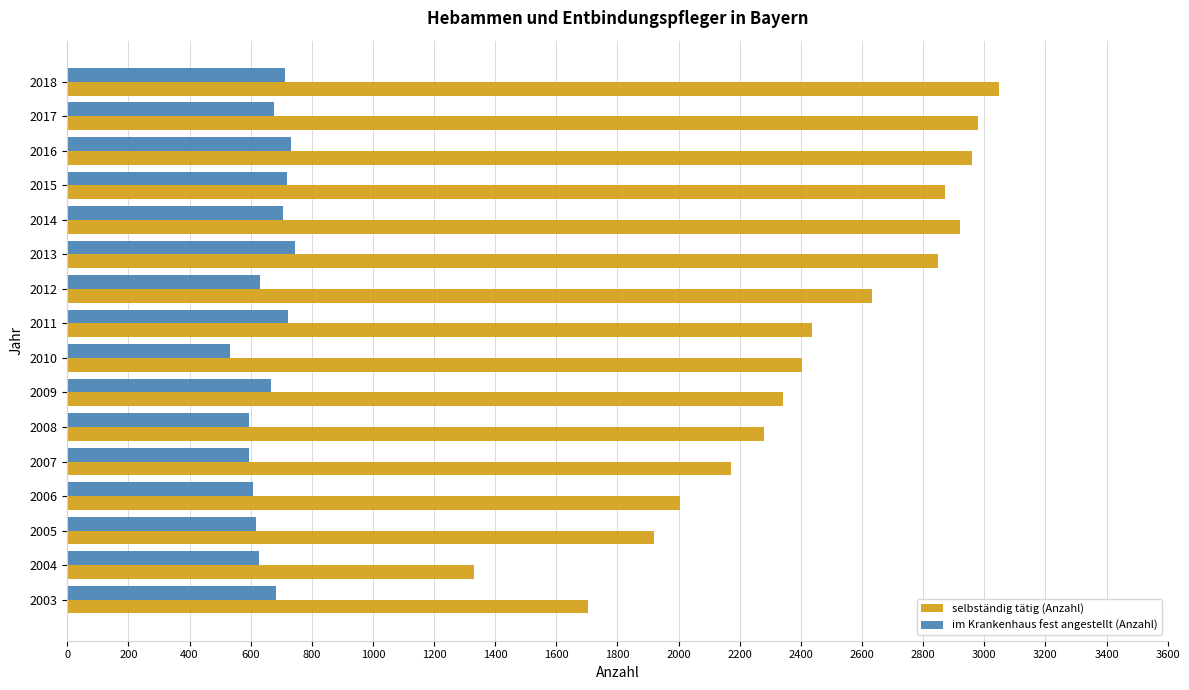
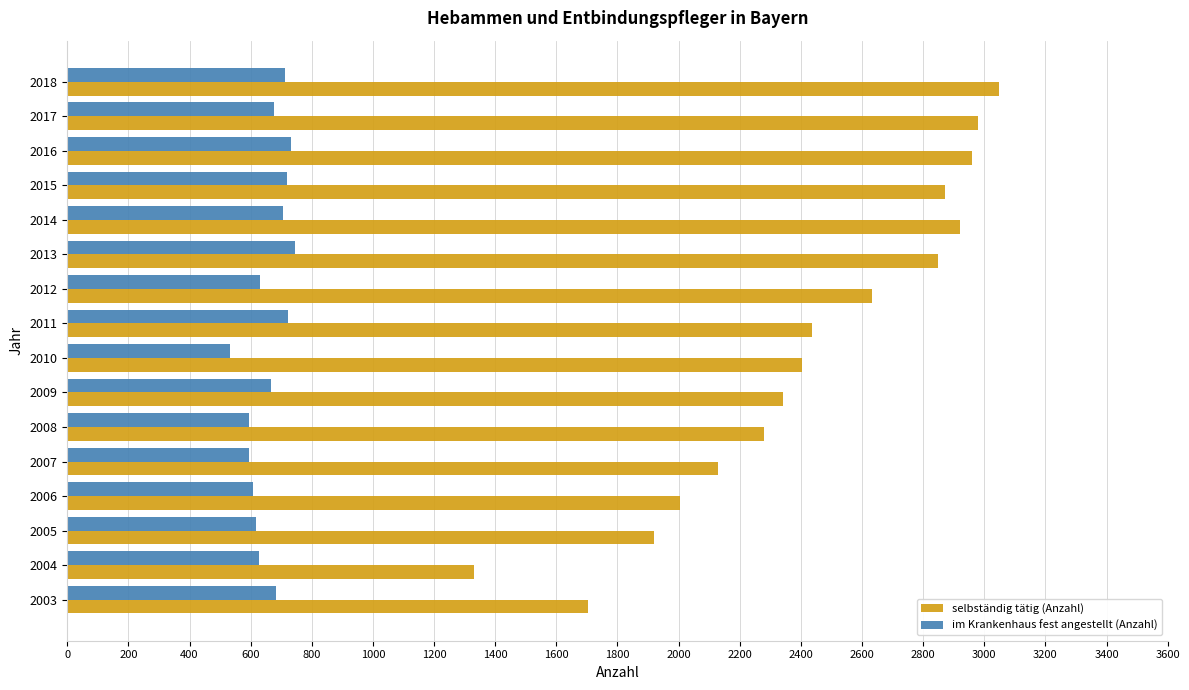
  {
    "selbständig tätig (Anzahl)": {
      "2018": 3050,
      "2017": 2980,
      "2016": 2960,
      "2015": 2870,
      "2014": 2920,
      "2013": 2850,
      "2012": 2630,
      "2011": 2440,
      "2010": 2400,
      "2009": 2340,
      "2008": 2280,
-     "2007": 2170,
+     "2007": 2130,
      "2006": 2010,
      "2005": 1920,
      "2004": 1330,
      "2003": 1710
    },
    "im Krankenhaus fest angestellt (Anzahl)": {
      "2018": 710,
      "2017": 680,
      "2016": 730,
      "2015": 720,
      "2014": 710,
      "2013": 750,
      "2012": 630,
      "2011": 720,
      "2010": 530,
      "2009": 670,
      "2008": 600,
      "2007": 600,
      "2006": 610,
      "2005": 620,
      "2004": 630,
      "2003": 680
    }
  }
